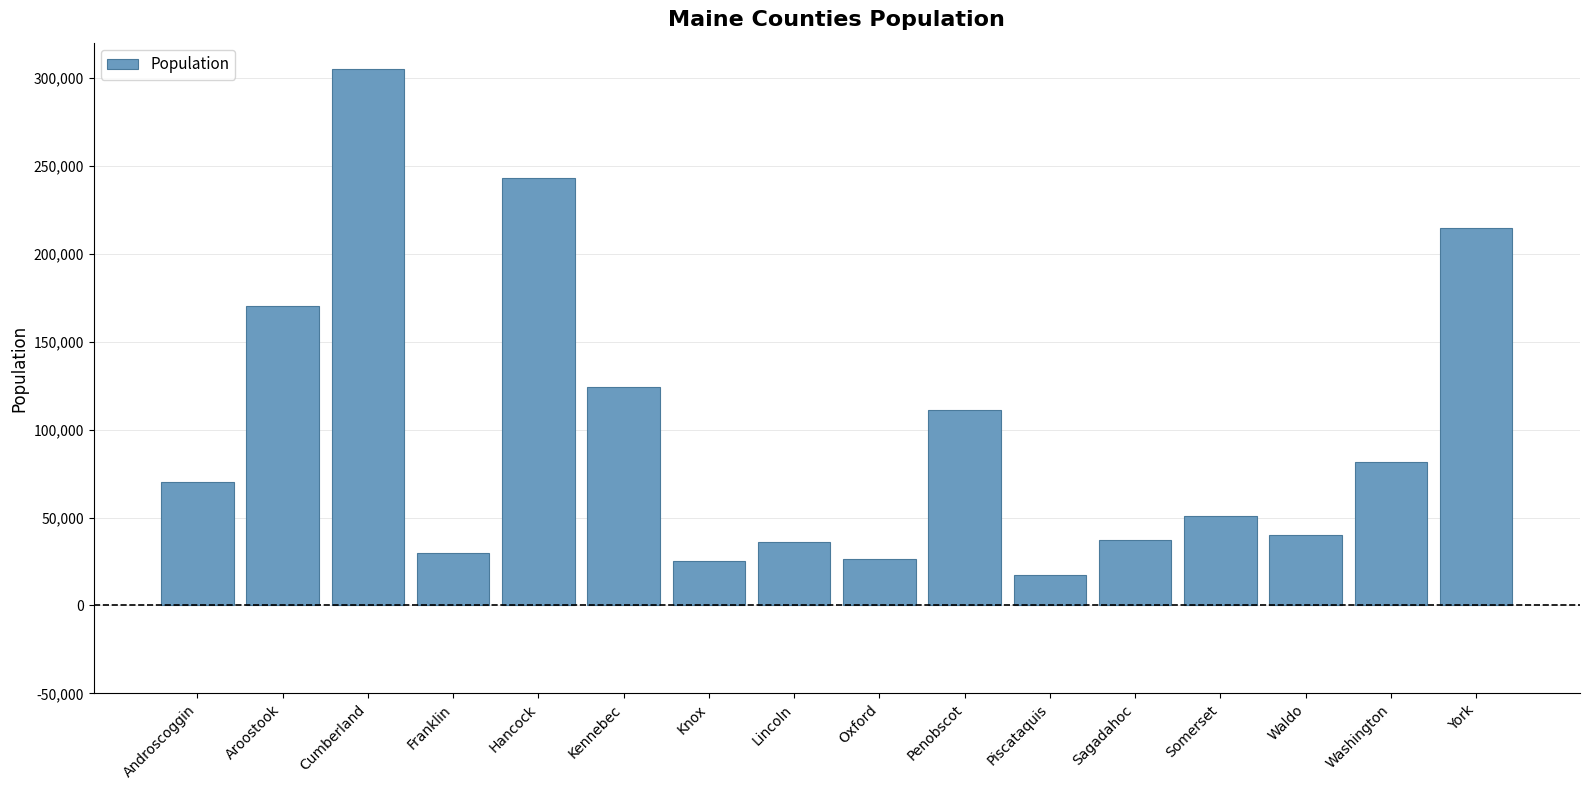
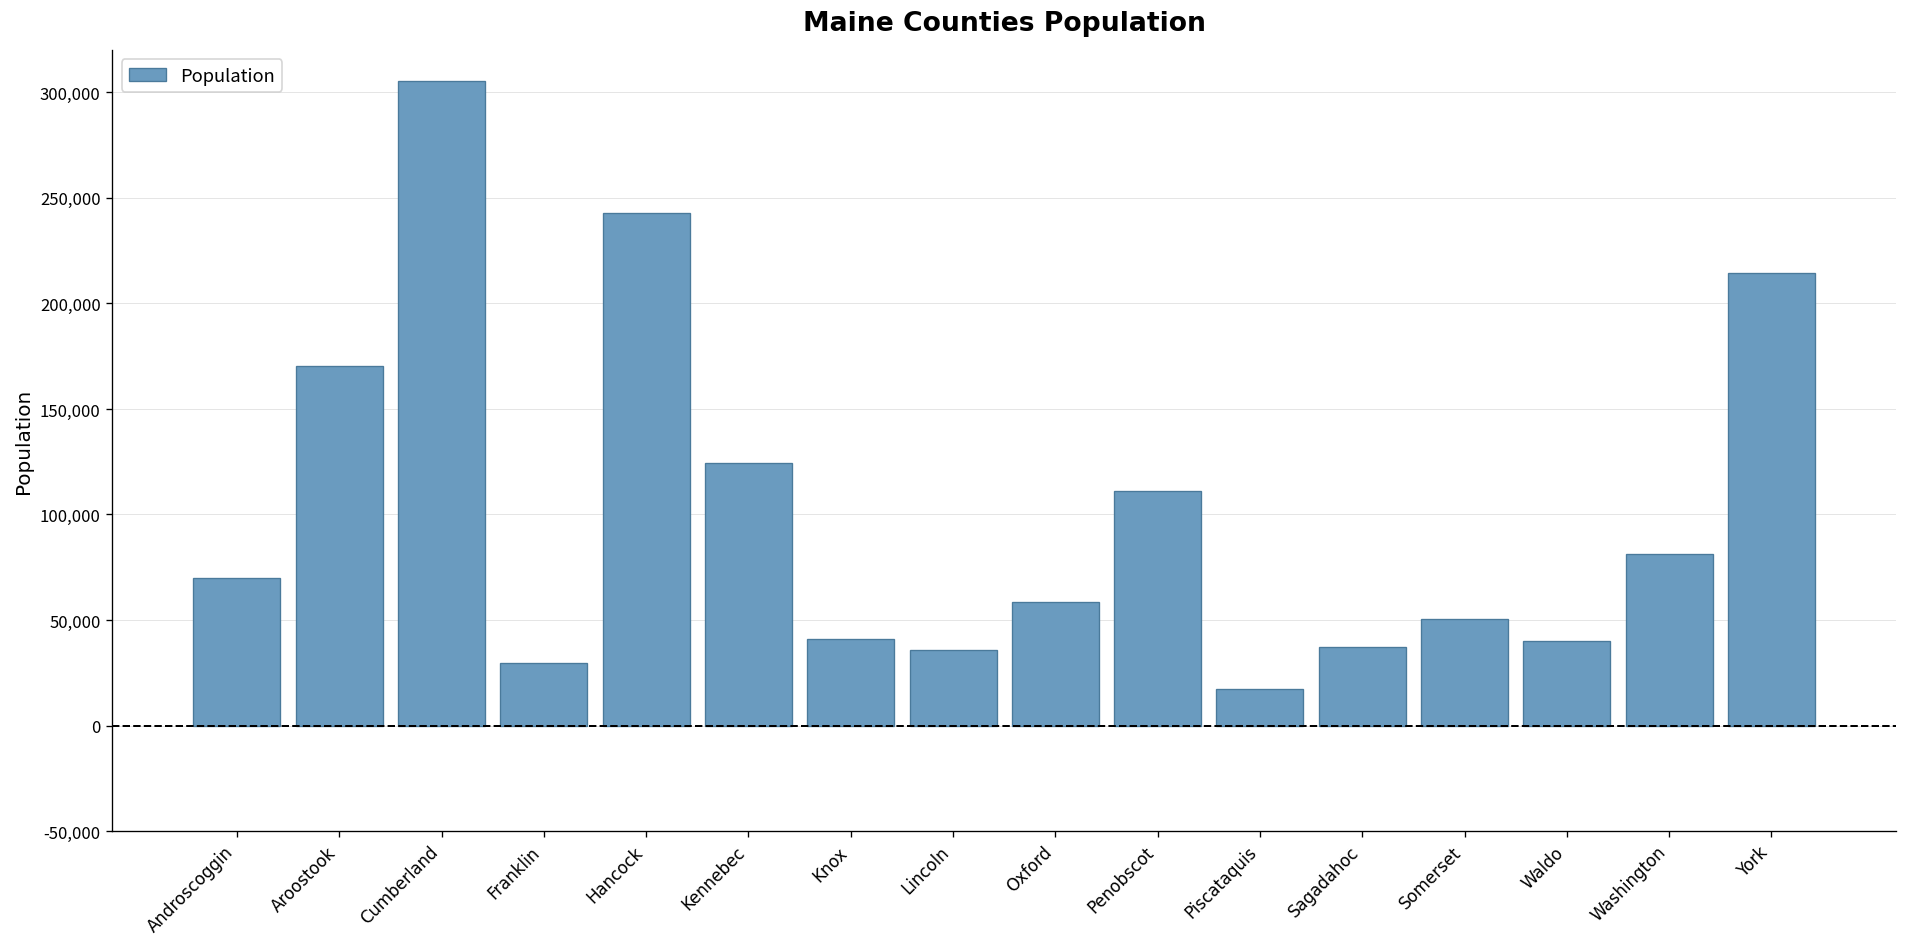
  {
    "Androscoggin": "70,000",
    "Aroostook": "170,000",
    "Cumberland": "305,000",
    "Franklin": "30,000",
    "Hancock": "243,000",
    "Kennebec": "124,000",
-   "Knox": "25,000",
+   "Knox": "41,000",
    "Lincoln": "36,000",
-   "Oxford": "26,000",
+   "Oxford": "59,000",
    "Penobscot": "111,000",
    "Piscataquis": "17,000",
    "Sagadahoc": "37,000",
    "Somerset": "51,000",
    "Waldo": "40,000",
    "Washington": "81,000",
    "York": "215,000"
  }
